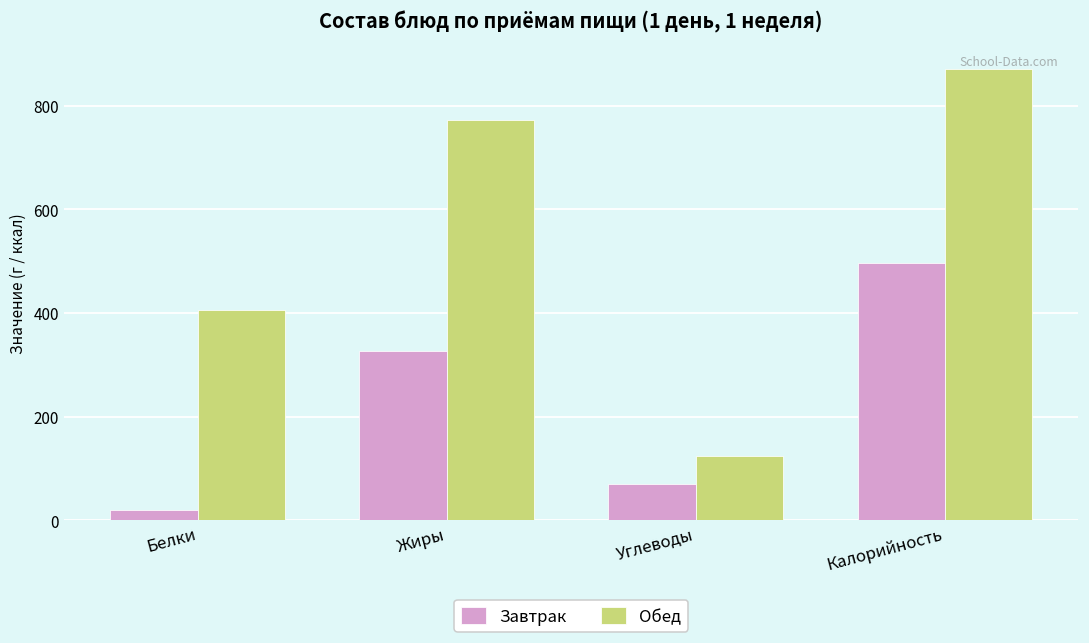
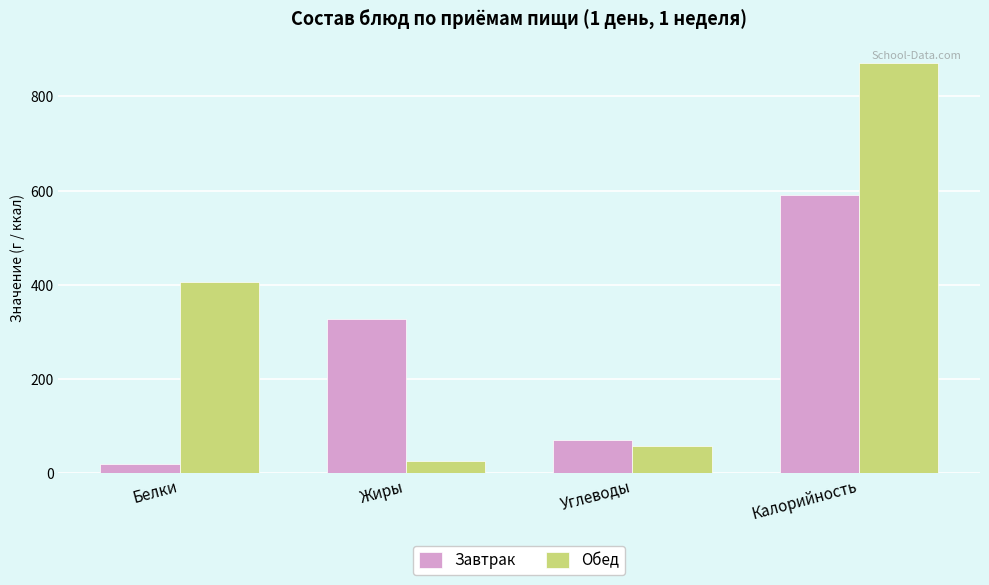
  {
    "Завтрак": {
      "Белки": 20,
      "Жиры": 330,
      "Углеводы": 70,
-     "Калорийность": 500
+     "Калорийность": 590
    },
    "Обед": {
      "Белки": 410,
-     "Жиры": 770,
-     "Углеводы": 120,
+     "Жиры": 30,
+     "Углеводы": 60,
      "Калорийность": 870
    }
  }
